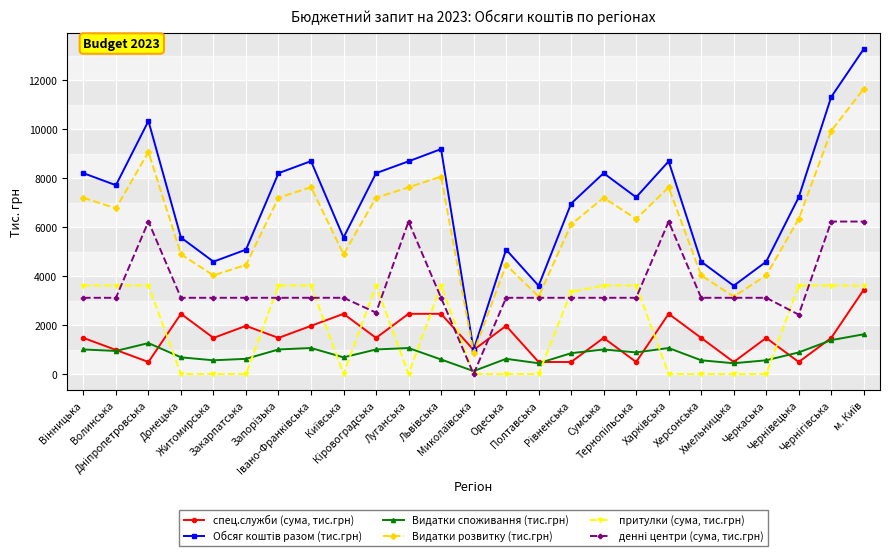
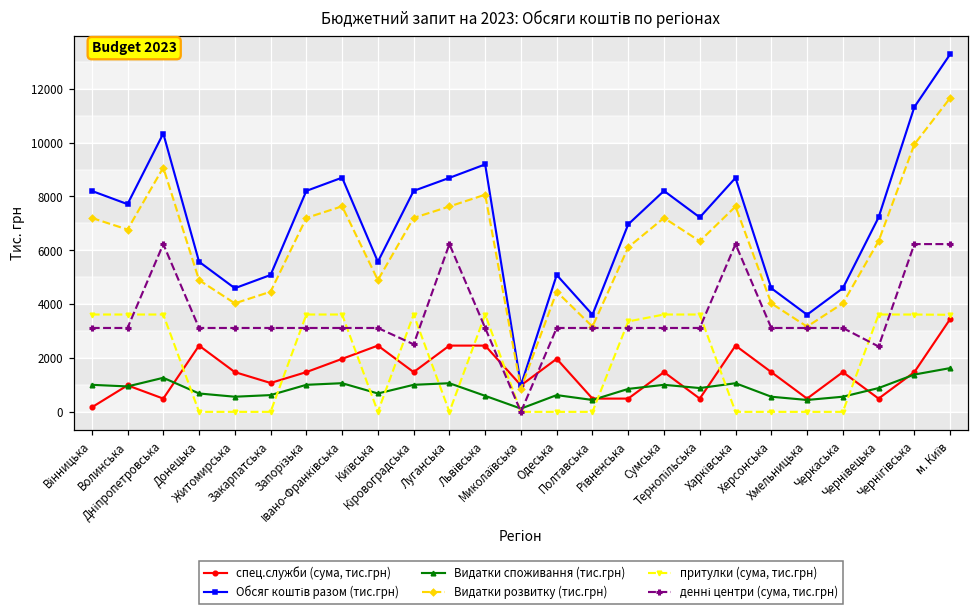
  {
    "спец.служби (сума, тис.грн)": {
-     "Вінницька": 1500,
+     "Вінницька": 200,
      "Дніпропетровська": 500,
      "Донецька": 2500,
      "Житомирська": 1500,
-     "Закарпатська": 2000,
+     "Закарпатська": 1100,
      "Запорізька": 1500,
      "Івано-Франківська": 2000,
      "Київська": 2500,
      "Кіровоградська": 1500,
      "Луганська": 2500,
      "Львівська": 2500,
      "Одеська": 2000,
      "Рівненська": 500,
      "Сумська": 1500,
      "Тернопільська": 500,
      "Харківська": 2500,
      "Херсонська": 1500,
      "Черкаська": 1500,
      "Чернівецька": 500,
      "м. Київ": 3400
    },
    "Обсяг коштів разом (тис.грн)": {
      "Вінницька": 8200,
      "Волинська": 7700,
      "Дніпропетровська": 10300,
      "Донецька": 5600,
      "Житомирська": 4600,
      "Закарпатська": 5100,
      "Запорізька": 8200,
      "Івано-Франківська": 8700,
      "Київська": 5600,
      "Кіровоградська": 8200,
      "Луганська": 8700,
      "Львівська": 9200,
      "Одеська": 5100,
      "Полтавська": 3600,
      "Рівненська": 7000,
      "Сумська": 8200,
      "Тернопільська": 7200,
      "Харківська": 8700,
      "Херсонська": 4600,
      "Хмельницька": 3600,
      "Черкаська": 4600,
      "Чернівецька": 7200,
      "Чернігівська": 11300,
      "м. Київ": 13300
    },
    "Видатки споживання (тис.грн)": {
      "Вінницька": 1000,
      "Дніпропетровська": 1300,
      "Донецька": 700,
      "Житомирська": 600,
      "Закарпатська": 600,
      "Запорізька": 1000,
      "Івано-Франківська": 1100,
      "Київська": 700,
      "Кіровоградська": 1000,
      "Луганська": 1100,
      "Львівська": 600,
      "Миколаївська": 100,
      "Одеська": 600,
      "Рівненська": 900,
      "Сумська": 1000,
      "Тернопільська": 900,
      "Харківська": 1100,
      "Херсонська": 600,
      "Черкаська": 600,
      "Чернівецька": 900,
      "м. Київ": 1600
    },
    "денні центри (сума, тис.грн)": {
      "Вінницька": 3100,
      "Волинська": 3100,
      "Дніпропетровська": 6200,
      "Донецька": 3100,
      "Житомирська": 3100,
      "Закарпатська": 3100,
      "Запорізька": 3100,
      "Івано-Франківська": 3100,
      "Київська": 3100,
      "Кіровоградська": 2500,
      "Луганська": 6200,
      "Львівська": 3100,
      "Одеська": 3100,
      "Рівненська": 3100,
      "Сумська": 3100,
      "Тернопільська": 3100,
      "Харківська": 6200,
      "Херсонська": 3100,
      "Черкаська": 3100,
      "Чернівецька": 2400,
      "Чернігівська": 6200,
      "м. Київ": 6200
    }
  }
